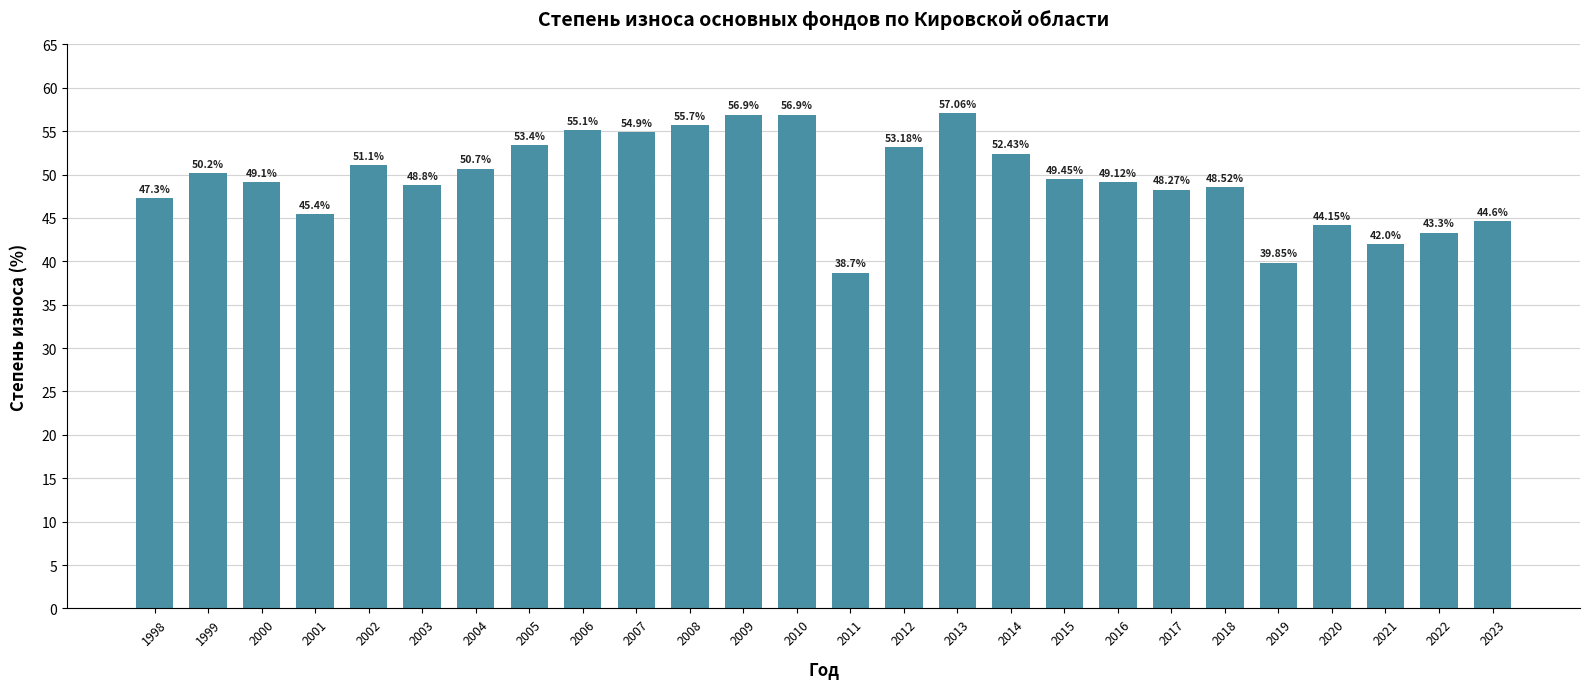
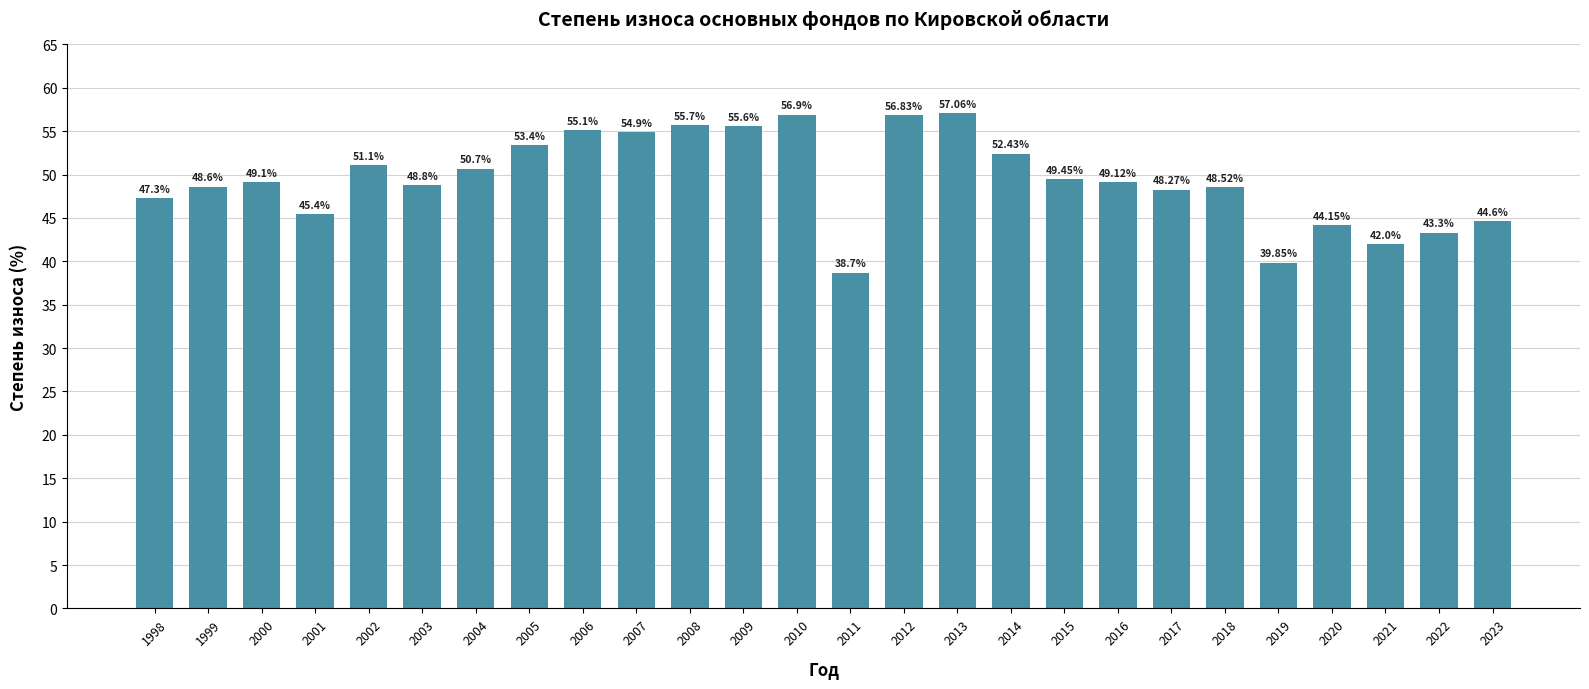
  {
    "1998": "47.3%",
-   "1999": "50.2%",
+   "1999": "48.6%",
    "2000": "49.1%",
    "2001": "45.4%",
    "2002": "51.1%",
    "2003": "48.8%",
    "2004": "50.7%",
    "2005": "53.4%",
    "2006": "55.1%",
    "2007": "54.9%",
    "2008": "55.7%",
-   "2009": "56.9%",
+   "2009": "55.6%",
    "2010": "56.9%",
    "2011": "38.7%",
-   "2012": "53.18%",
+   "2012": "56.83%",
    "2013": "57.06%",
    "2014": "52.43%",
    "2015": "49.45%",
    "2016": "49.12%",
    "2017": "48.27%",
    "2018": "48.52%",
    "2019": "39.85%",
    "2020": "44.15%",
    "2021": "42.0%",
    "2022": "43.3%",
    "2023": "44.6%"
  }
